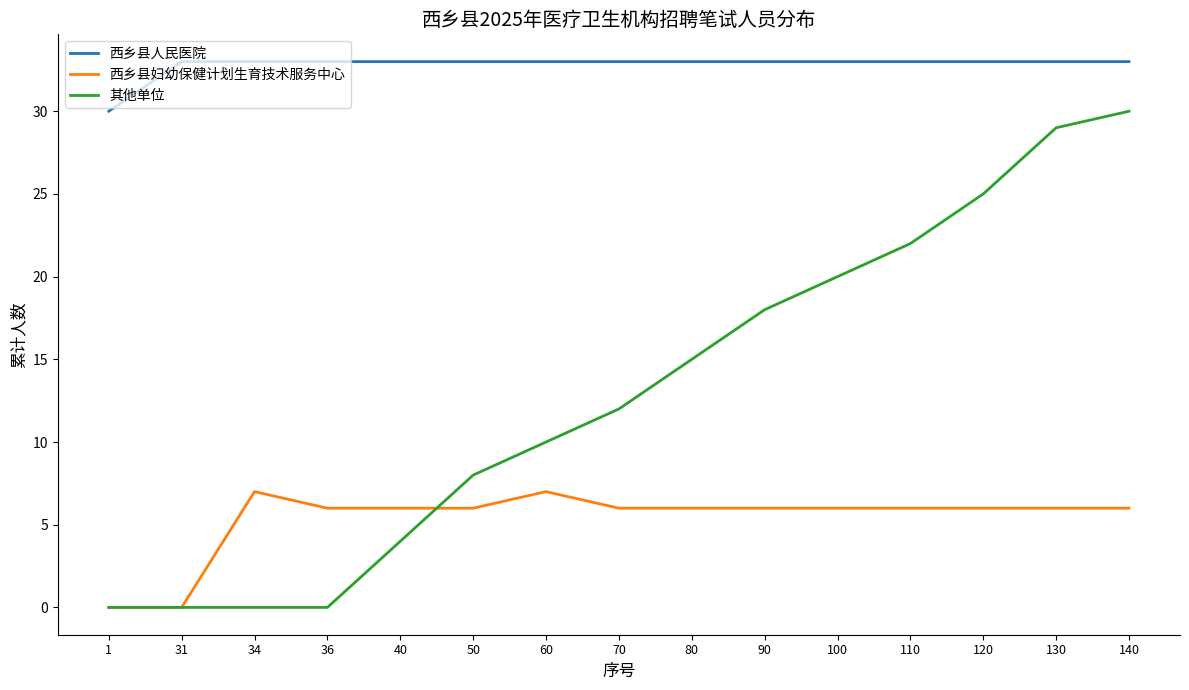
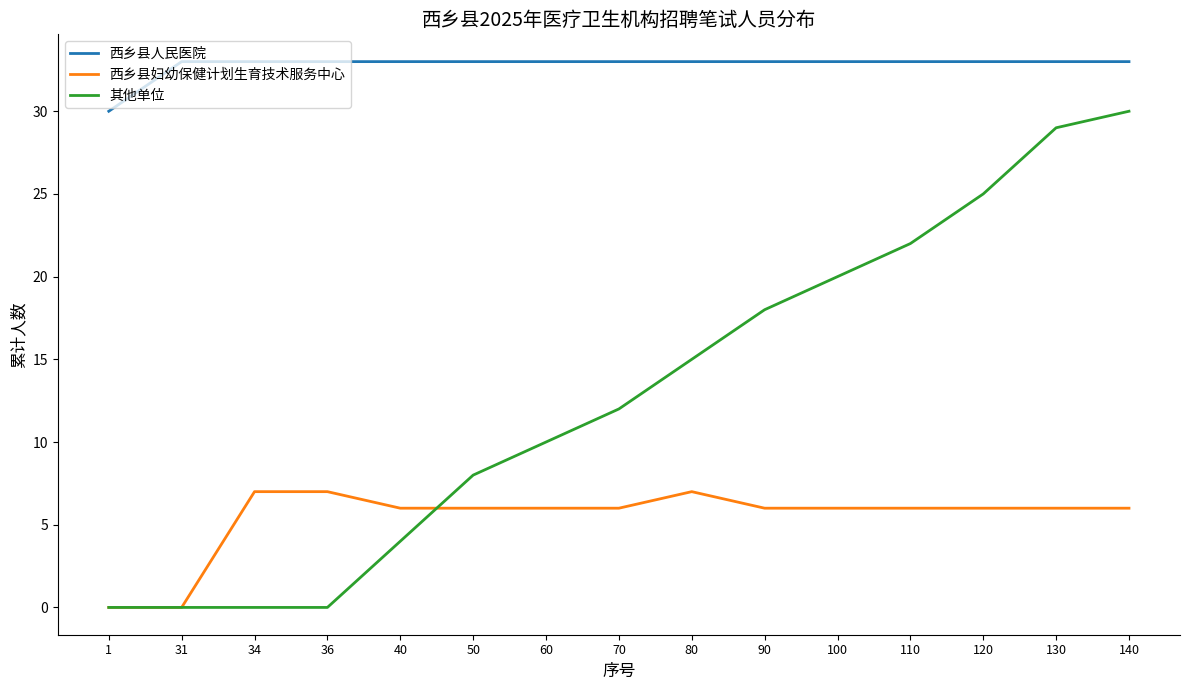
  {
    "西乡县人民医院": {
      "1": 30,
      "40": 33,
      "50": 33,
      "60": 33,
      "70": 33,
      "80": 33,
      "90": 33,
      "100": 33,
      "110": 33,
      "120": 33,
      "130": 33,
      "140": 33
    },
    "西乡县妇幼保健计划生育技术服务中心": {
      "34": 7,
-     "36": 6,
+     "36": 7,
      "40": 6,
      "50": 6,
-     "60": 7,
+     "60": 6,
      "70": 6,
-     "80": 6,
+     "80": 7,
      "90": 6,
      "100": 6,
      "110": 6,
      "120": 6,
      "130": 6,
      "140": 6
    },
    "其他单位": {
      "34": 0,
      "36": 0,
      "40": 4,
      "50": 8,
      "60": 10,
      "70": 12,
      "80": 15,
      "90": 18,
      "100": 20,
      "110": 22,
      "120": 25,
      "130": 29,
      "140": 30
    }
  }
